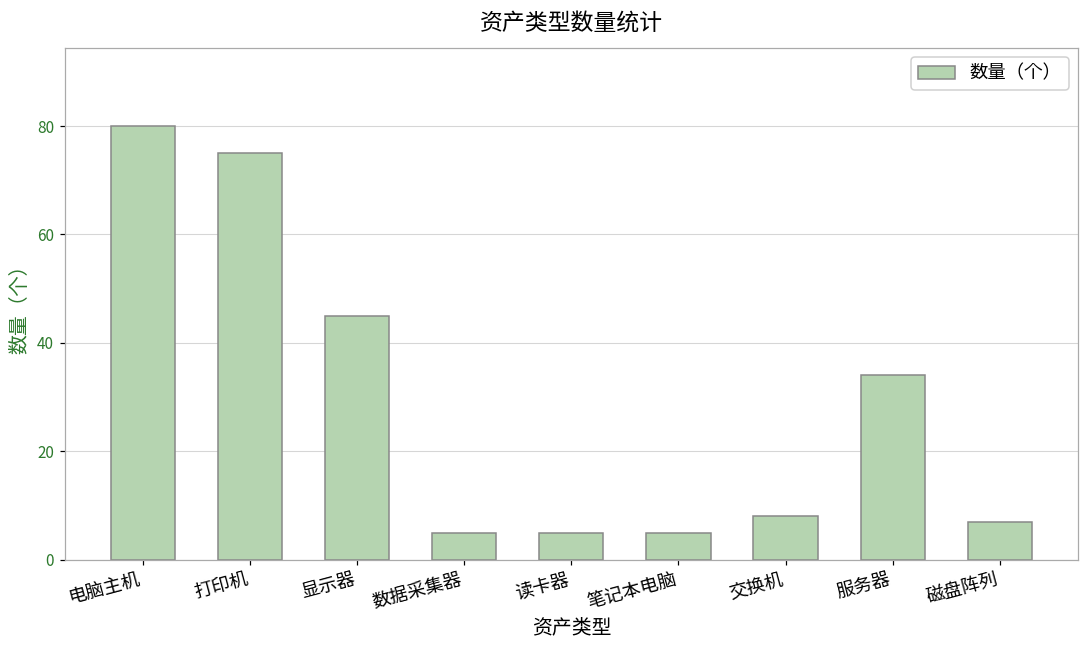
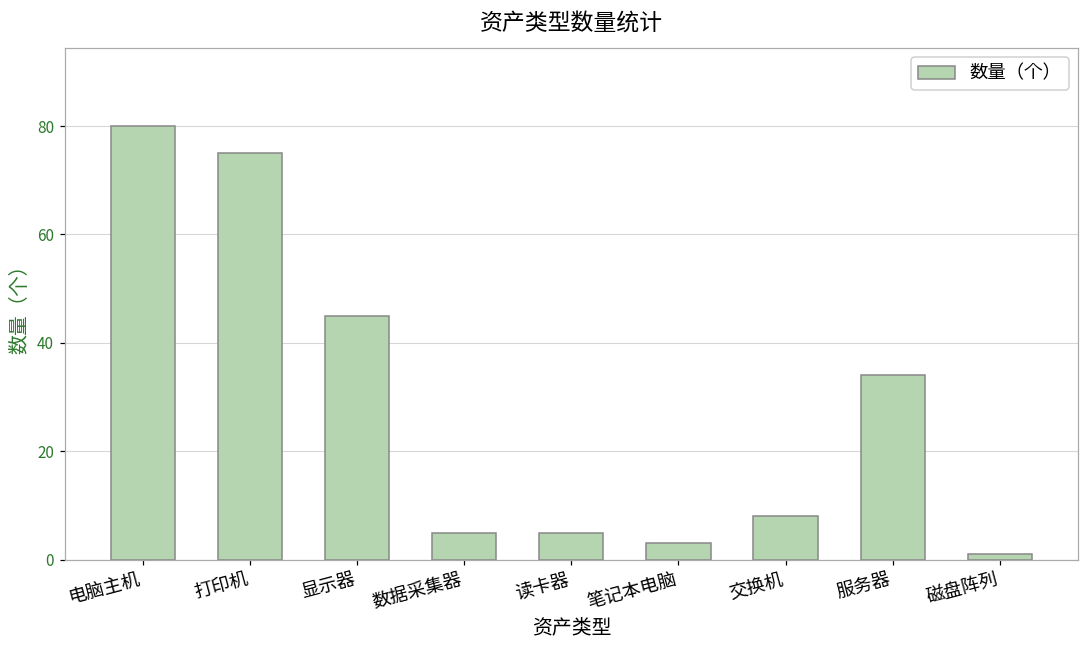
  {
    "电脑主机": 80,
    "打印机": 75,
    "显示器": 45,
    "数据采集器": 5,
    "读卡器": 5,
-   "笔记本电脑": 5,
+   "笔记本电脑": 3,
    "交换机": 8,
    "服务器": 34,
-   "磁盘阵列": 7
+   "磁盘阵列": 1
  }
